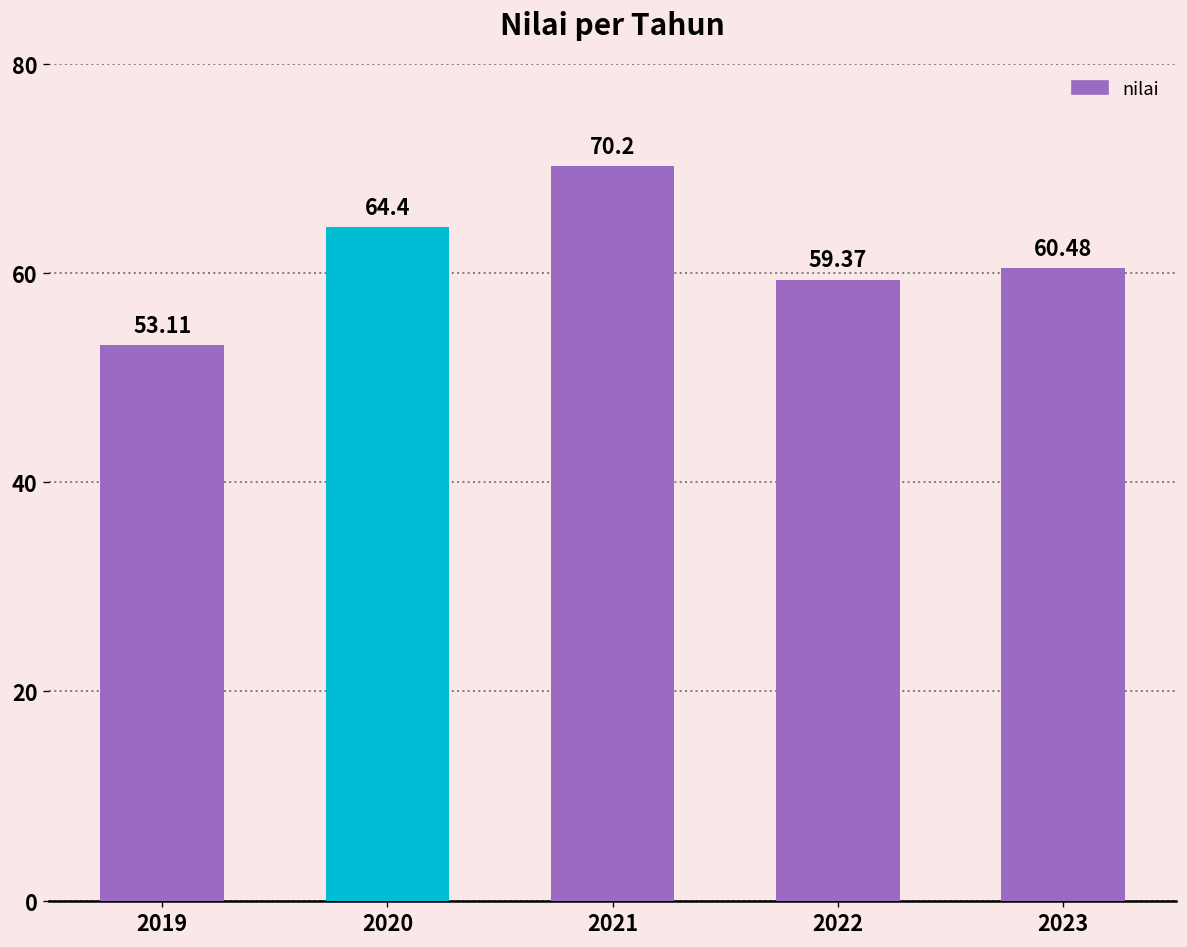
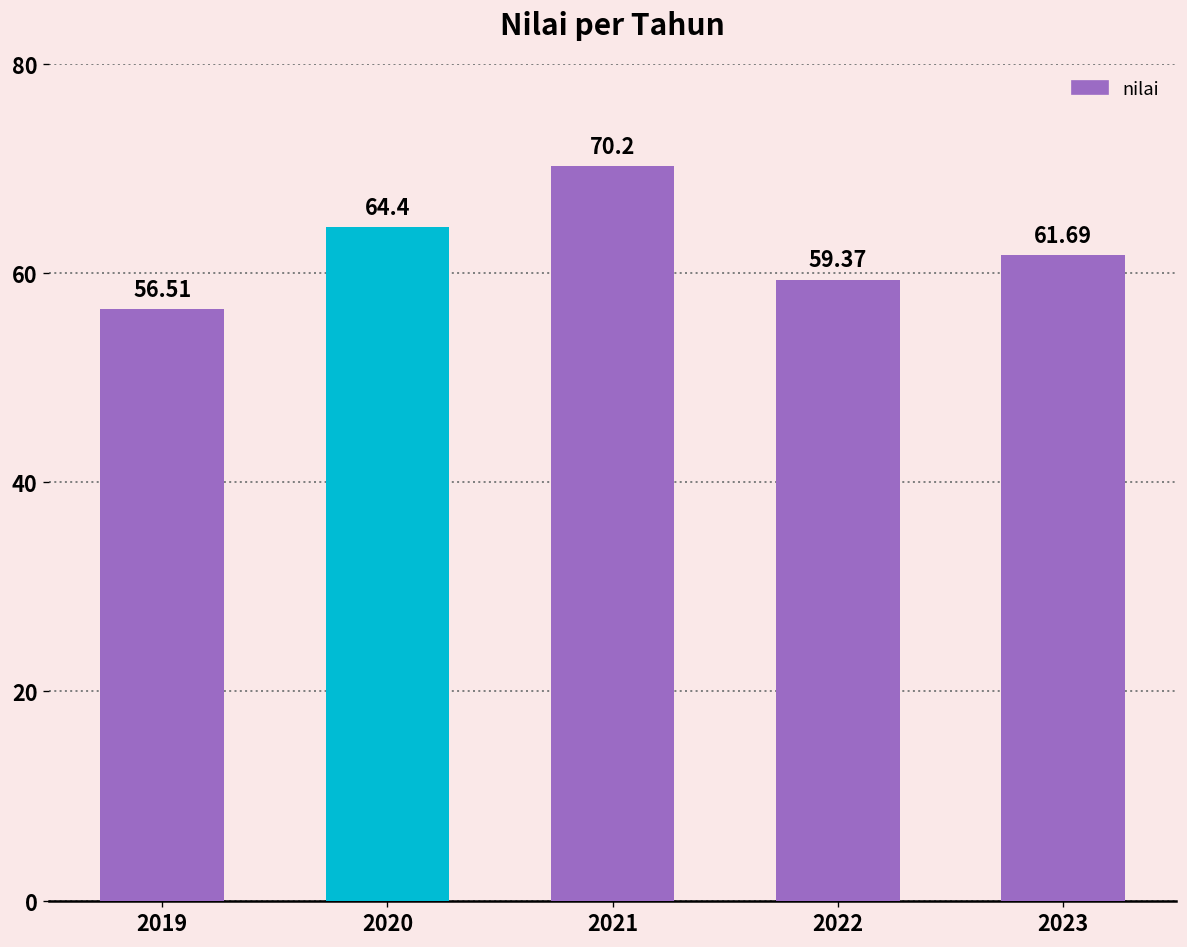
  {
-   "2019": 53.11,
+   "2019": 56.51,
    "2020": 64.4,
    "2021": 70.2,
    "2022": 59.37,
-   "2023": 60.48
+   "2023": 61.69
  }
